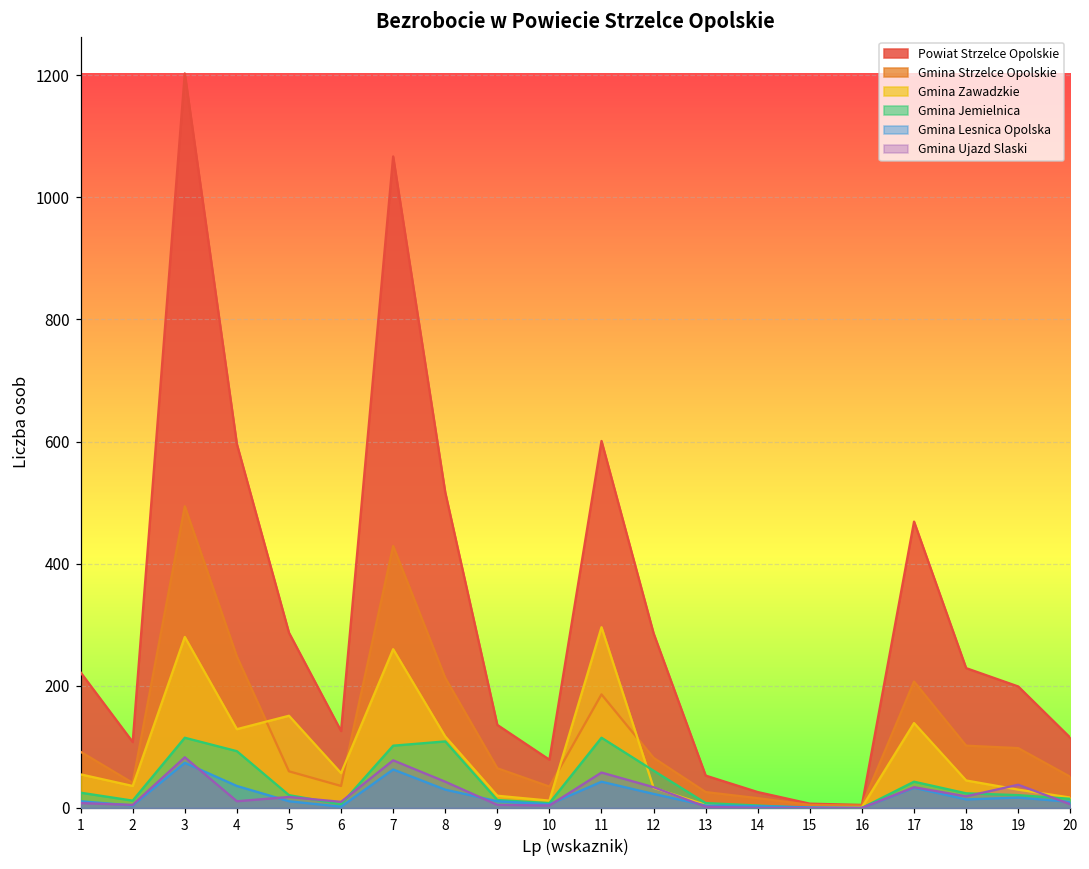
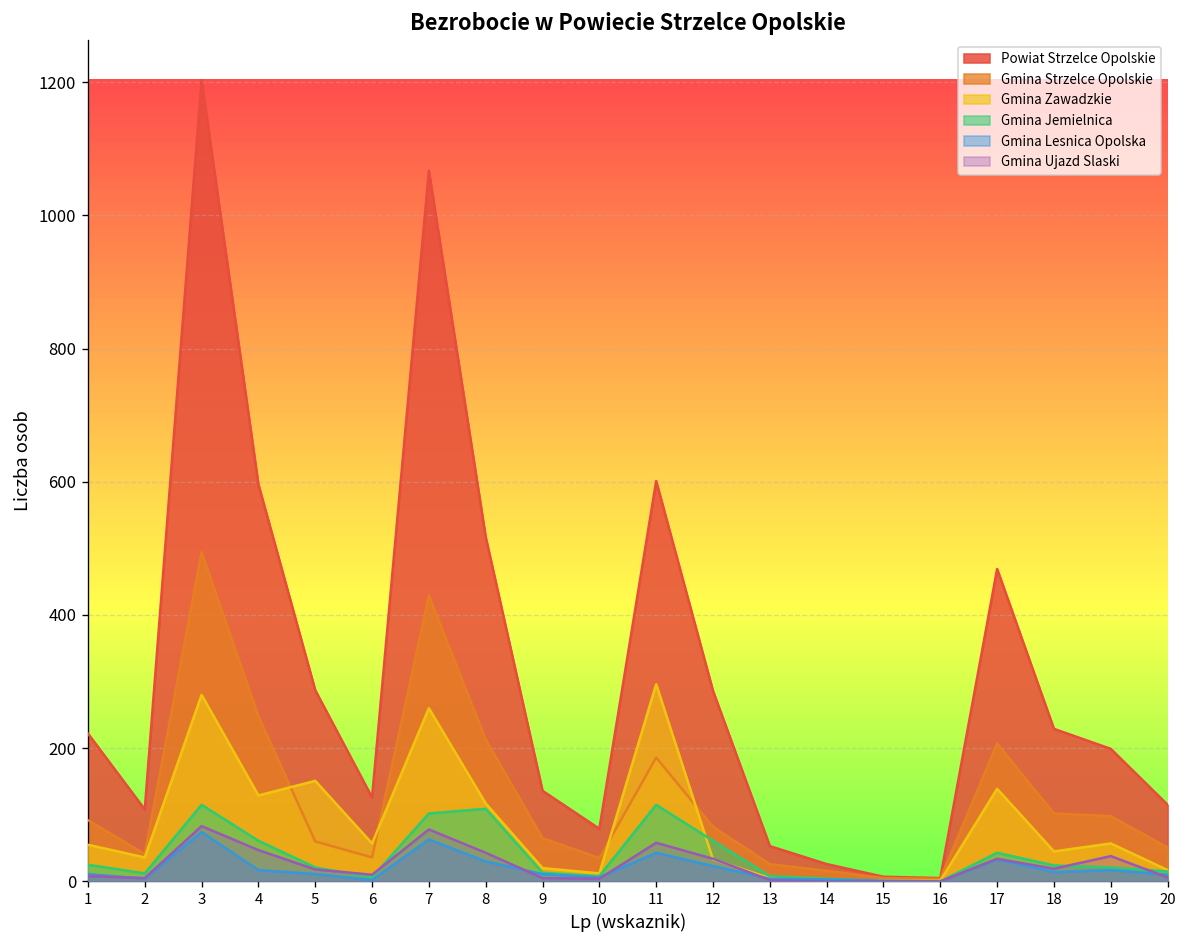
  {
    "Gmina Zawadzkie": {
      "1": 60,
      "2": 40,
      "3": 280,
      "4": 130,
      "5": 150,
      "6": 60,
      "7": 260,
      "8": 120,
      "9": 20,
      "11": 300,
      "17": 140,
      "18": 50,
-     "19": 30
+     "19": 60
    },
    "Gmina Jemielnica": {
      "1": 30,
      "2": 10,
      "3": 120,
-     "4": 90,
+     "4": 60,
      "7": 100,
      "8": 110,
      "11": 120,
      "12": 60,
      "17": 40,
      "18": 20
    },
    "Gmina Lesnica Opolska": {
      "3": 70,
-     "4": 40,
+     "4": 20,
      "5": 10,
      "7": 60,
      "8": 30,
      "11": 40,
      "12": 20,
      "18": 10
    },
    "Gmina Ujazd Slaski": {
      "3": 80,
-     "4": 10,
+     "4": 50,
      "7": 80,
      "8": 40,
      "9": 10,
      "11": 60,
      "18": 20,
      "19": 40
    }
  }
